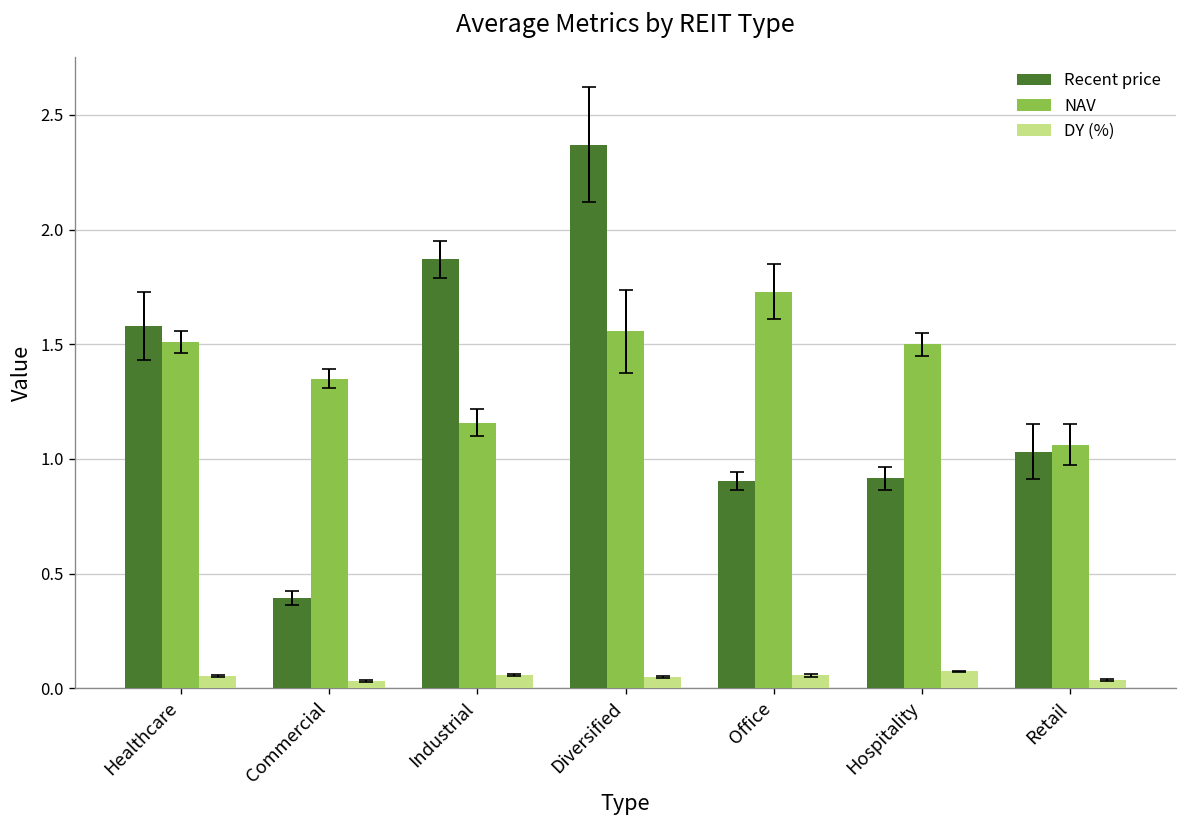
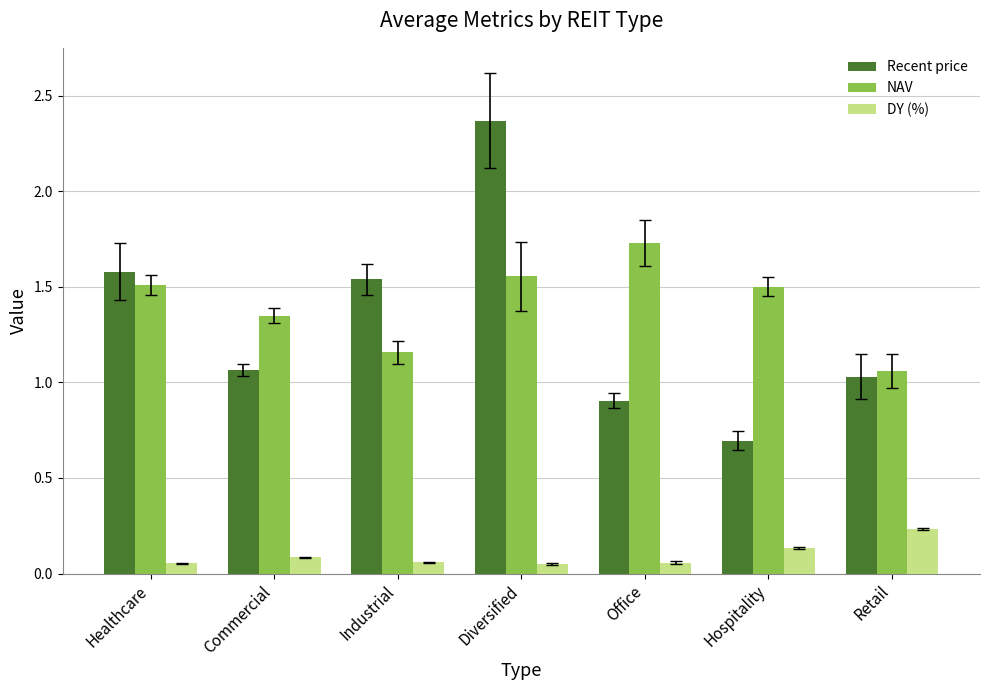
  {
    "Recent price": {
      "Healthcare": 1.58,
-     "Commercial": 0.40,
-     "Industrial": 1.87,
+     "Commercial": 1.07,
+     "Industrial": 1.54,
      "Diversified": 2.37,
      "Office": 0.91,
-     "Hospitality": 0.92,
+     "Hospitality": 0.70,
      "Retail": 1.03
    },
    "NAV": {
      "Healthcare": 1.51,
      "Commercial": 1.35,
      "Industrial": 1.16,
      "Diversified": 1.56,
      "Office": 1.73,
      "Hospitality": 1.50,
      "Retail": 1.06
    },
    "DY (%)": {
      "Healthcare": 0.05,
-     "Commercial": 0.03,
+     "Commercial": 0.08,
      "Industrial": 0.06,
      "Diversified": 0.05,
      "Office": 0.06,
-     "Hospitality": 0.07,
-     "Retail": 0.04
+     "Hospitality": 0.13,
+     "Retail": 0.23
    }
  }
